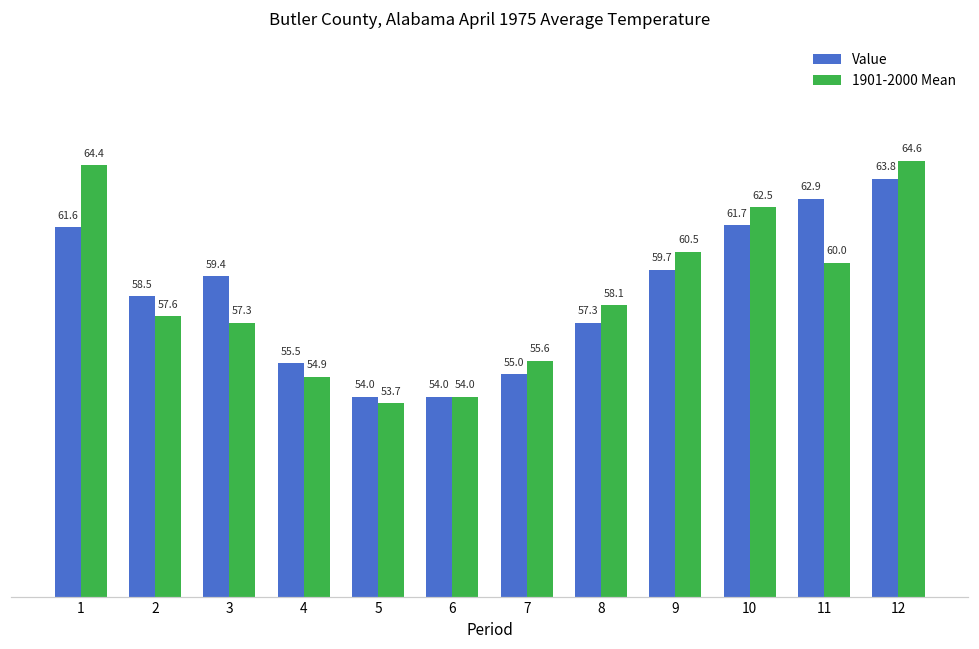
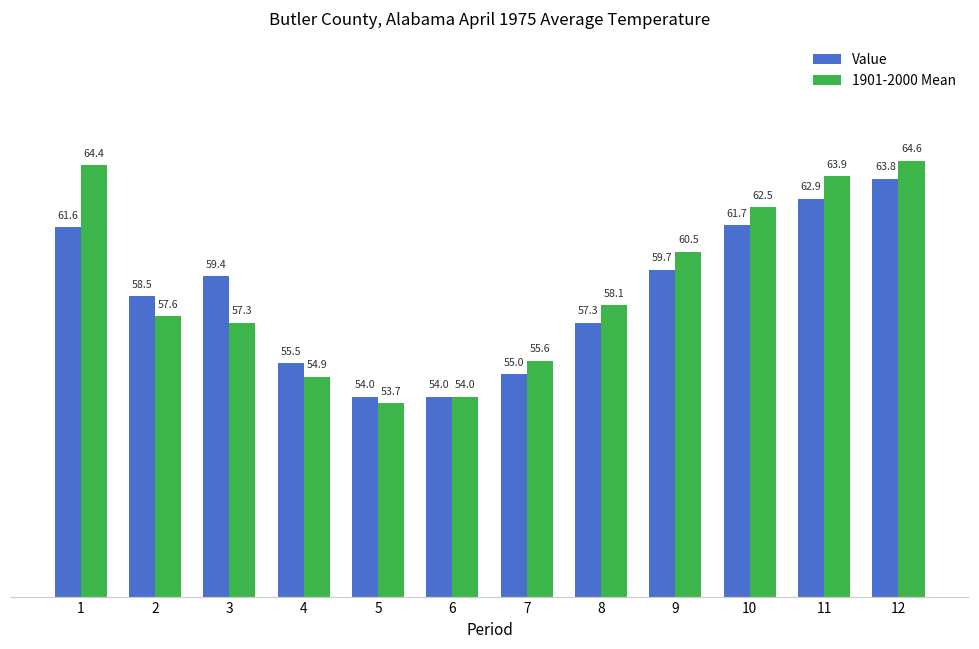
  {
    "Value": {
      "1": 61.6,
      "2": 58.5,
      "3": 59.4,
      "4": 55.5,
      "5": 54.0,
      "6": 54.0,
      "7": 55.0,
      "8": 57.3,
      "9": 59.7,
      "10": 61.7,
      "11": 62.9,
      "12": 63.8
    },
    "1901-2000 Mean": {
      "1": 64.4,
      "2": 57.6,
      "3": 57.3,
      "4": 54.9,
      "5": 53.7,
      "6": 54.0,
      "7": 55.6,
      "8": 58.1,
      "9": 60.5,
      "10": 62.5,
-     "11": 60.0,
+     "11": 63.9,
      "12": 64.6
    }
  }
